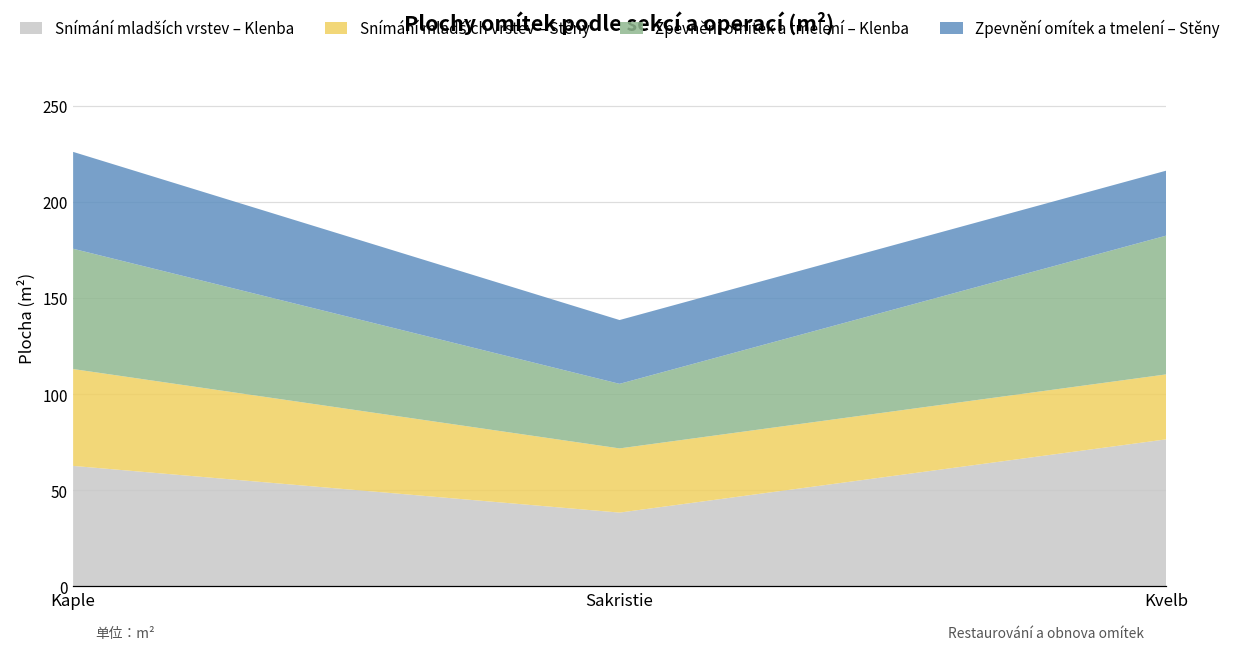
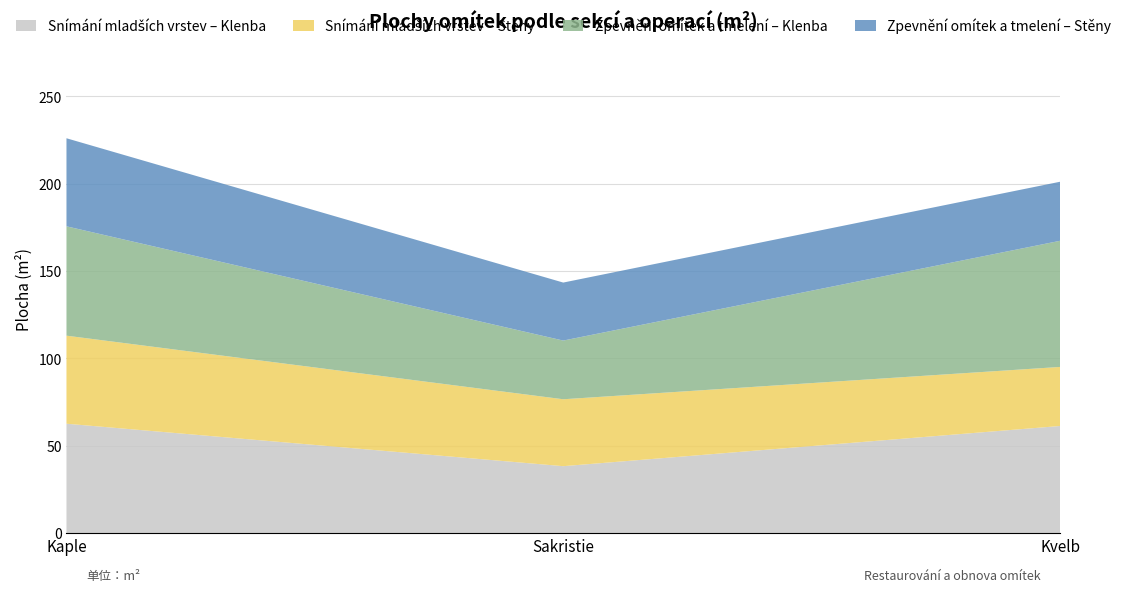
  {
    "Snímání mladších vrstev – Klenba": {
      "Kaple": 63,
      "Sakristie": 38,
-     "Kvelb": 76
+     "Kvelb": 61
    },
    "Snímání mladších vrstev – Stěny": {
      "Kaple": 50,
-     "Sakristie": 33,
+     "Sakristie": 38,
      "Kvelb": 34
    },
    "Zpevnění omítek a tmelení – Klenba": {
      "Kaple": 63,
      "Sakristie": 34,
      "Kvelb": 72
    },
    "Zpevnění omítek a tmelení – Stěny": {
      "Kaple": 50,
      "Sakristie": 33,
      "Kvelb": 34
    }
  }
